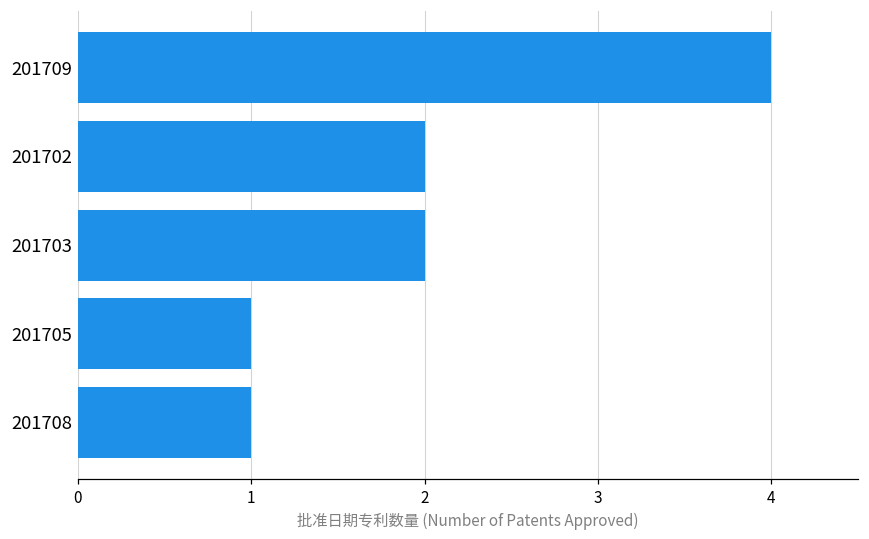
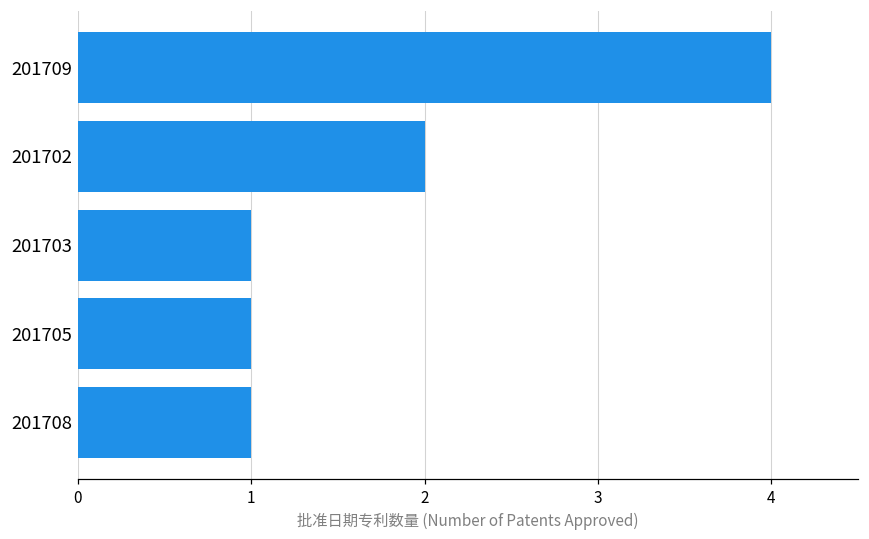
  {
    "201709": 4,
    "201702": 2,
-   "201703": 2,
+   "201703": 1,
    "201705": 1,
    "201708": 1
  }
